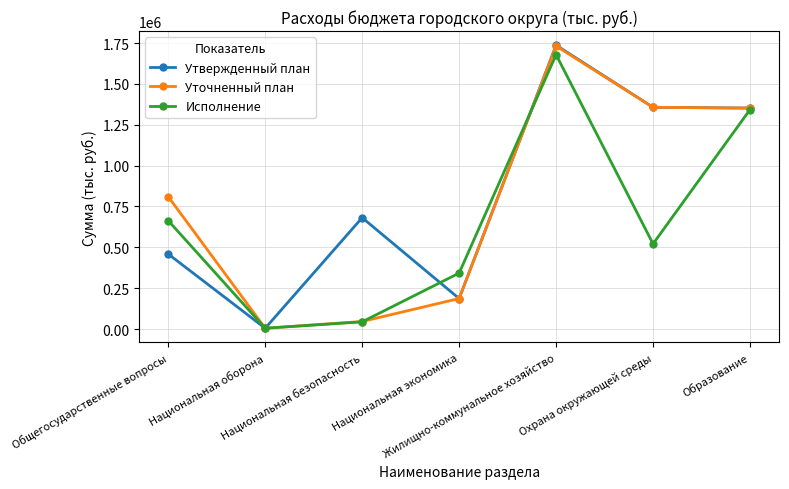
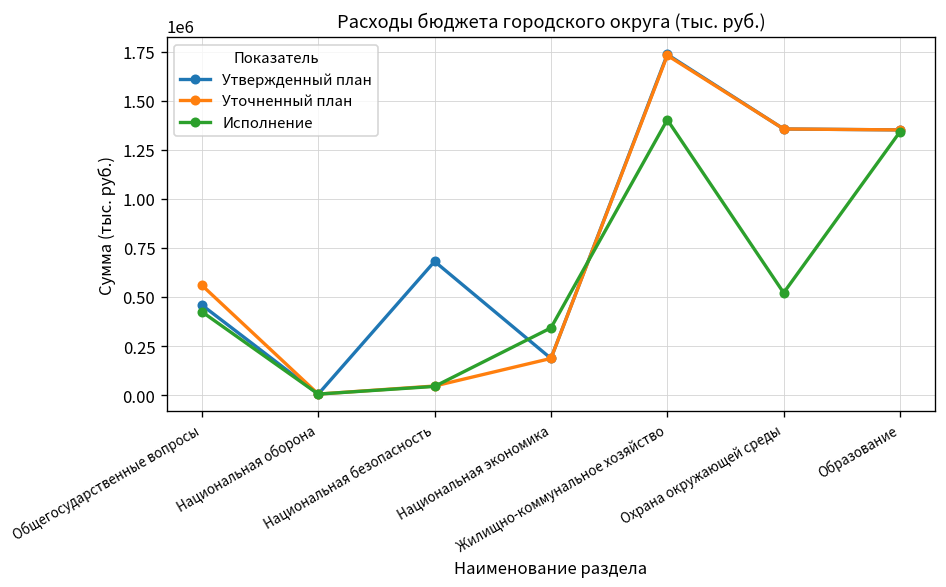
  {
    "Утвержденный план": {
      "Общегосударственные вопросы": 460000,
      "Национальная безопасность": 680000
    },
    "Уточненный план": {
-     "Общегосударственные вопросы": 810000
+     "Общегосударственные вопросы": 560000
    },
    "Исполнение": {
-     "Общегосударственные вопросы": 660000,
+     "Общегосударственные вопросы": 420000,
      "Национальная экономика": 340000,
-     "Жилищно-коммунальное хозяйство": 1680000,
+     "Жилищно-коммунальное хозяйство": 1400000,
      "Охрана окружающей среды": 520000
    }
  }
